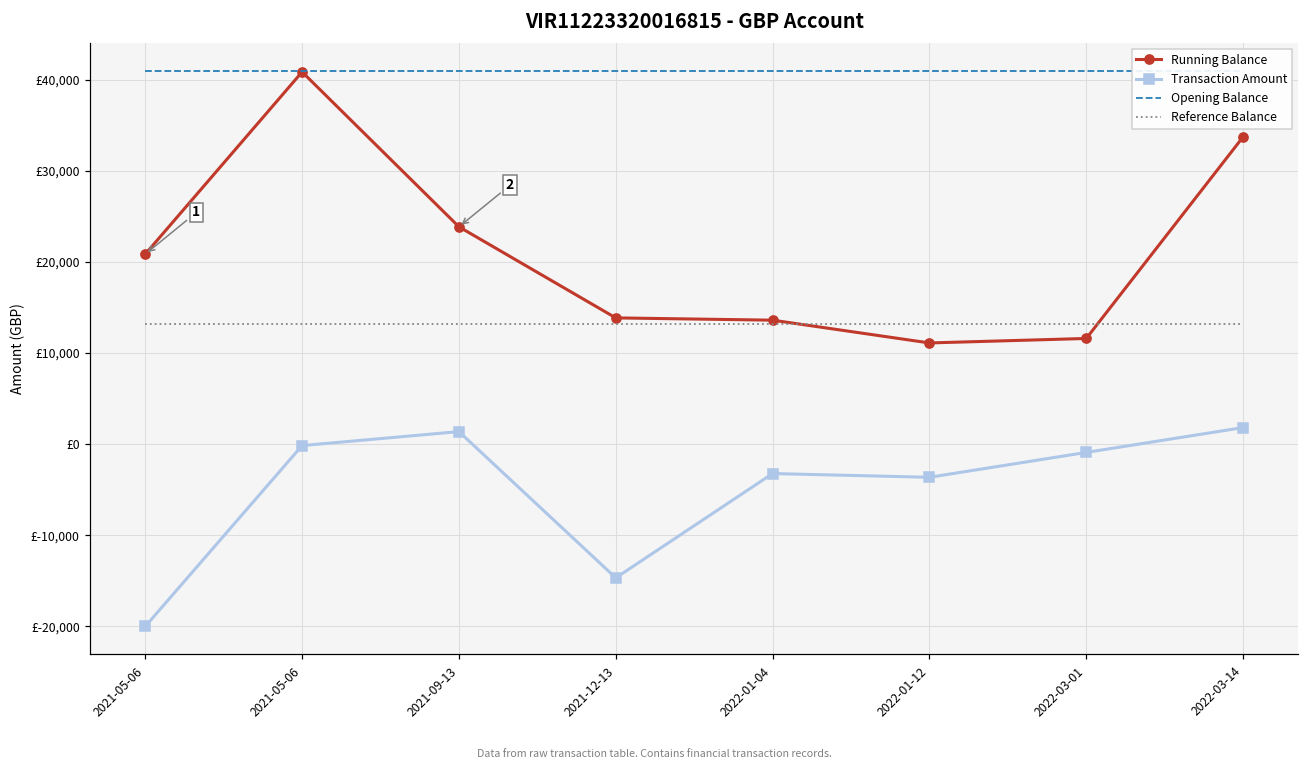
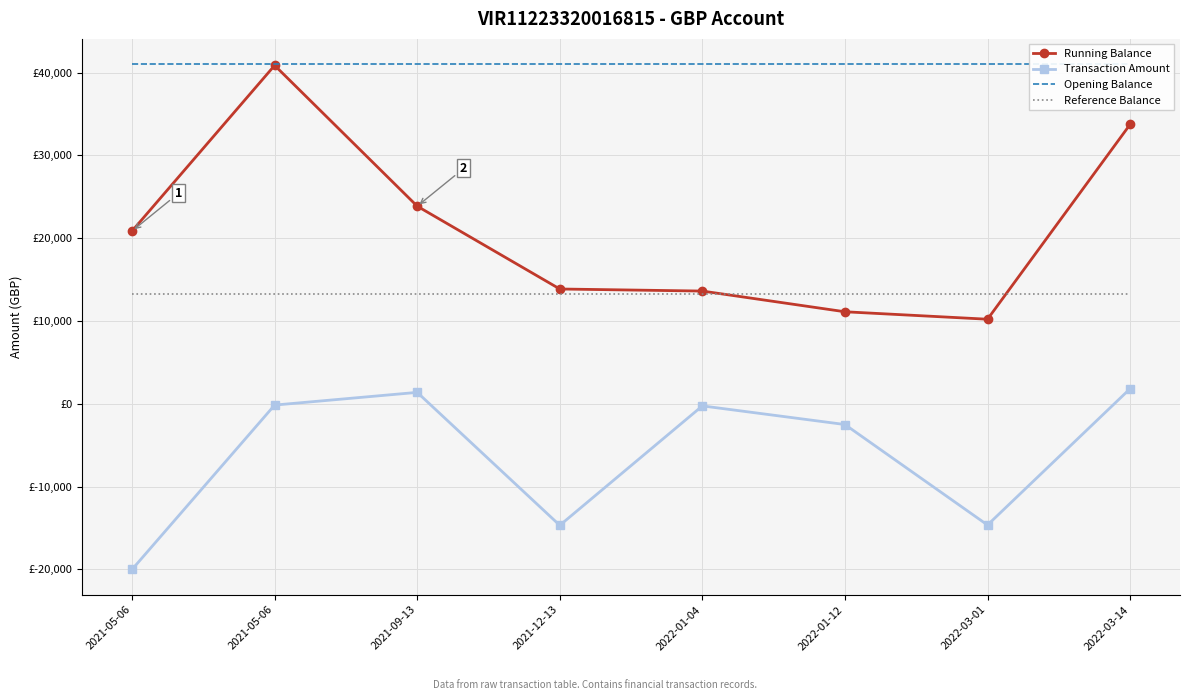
  {
    "Running Balance": {
      "2021-12-13": "£14,000",
      "2022-01-04": "£14,000",
      "2022-01-12": "£11,000",
-     "2022-03-01": "£12,000",
+     "2022-03-01": "£10,000",
      "2022-03-14": "£34,000"
    },
    "Transaction Amount": {
      "2021-09-13": "£1,000",
      "2021-12-13": "£-15,000",
-     "2022-01-04": "£-3,000",
-     "2022-01-12": "£-4,000",
-     "2022-03-01": "£-1,000",
+     "2022-01-04": "£0",
+     "2022-01-12": "£-3,000",
+     "2022-03-01": "£-15,000",
      "2022-03-14": "£2,000"
    },
    "Opening Balance": {
      "2021-09-13": "£41,000",
      "2021-12-13": "£41,000",
      "2022-01-04": "£41,000",
      "2022-01-12": "£41,000",
      "2022-03-01": "£41,000"
    },
    "Reference Balance": {
      "2021-09-13": "£13,000",
      "2021-12-13": "£13,000",
      "2022-01-04": "£13,000",
      "2022-01-12": "£13,000",
      "2022-03-01": "£13,000",
      "2022-03-14": "£13,000"
    }
  }
